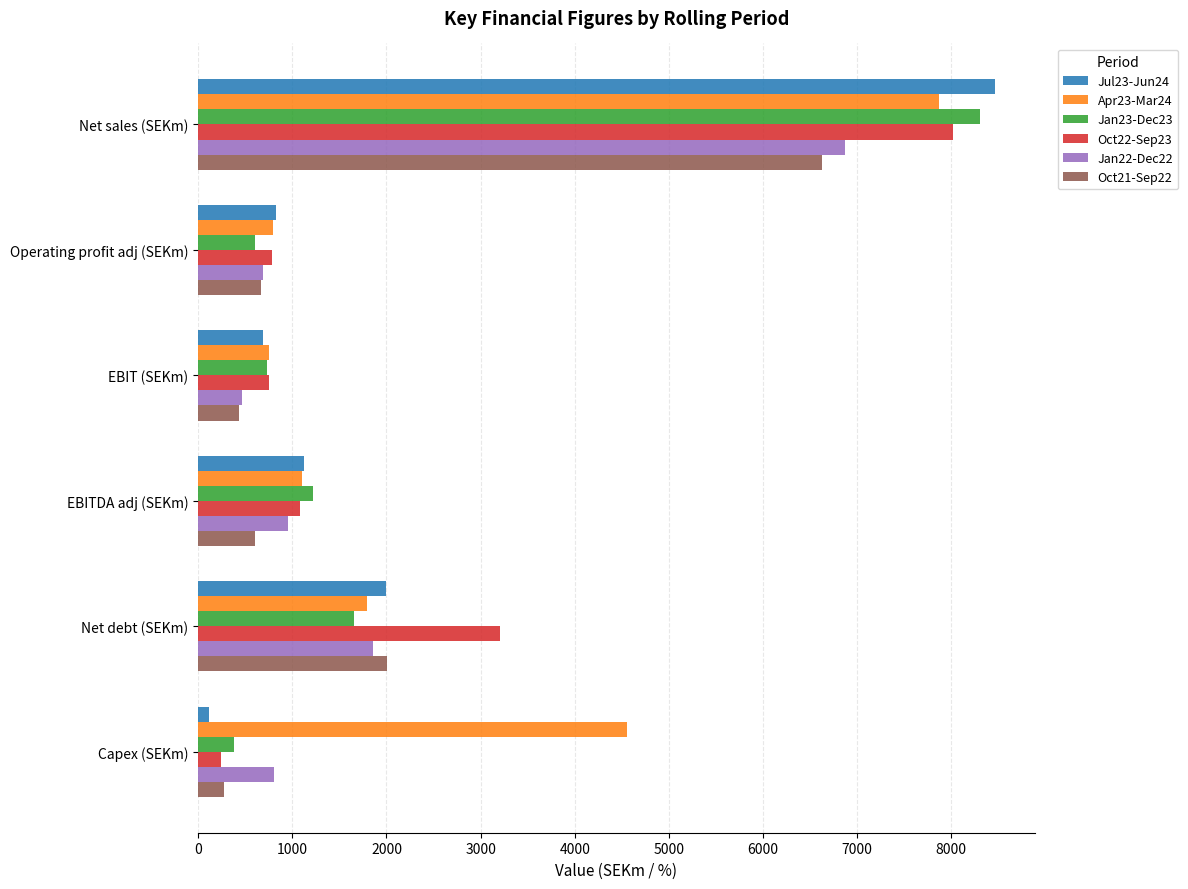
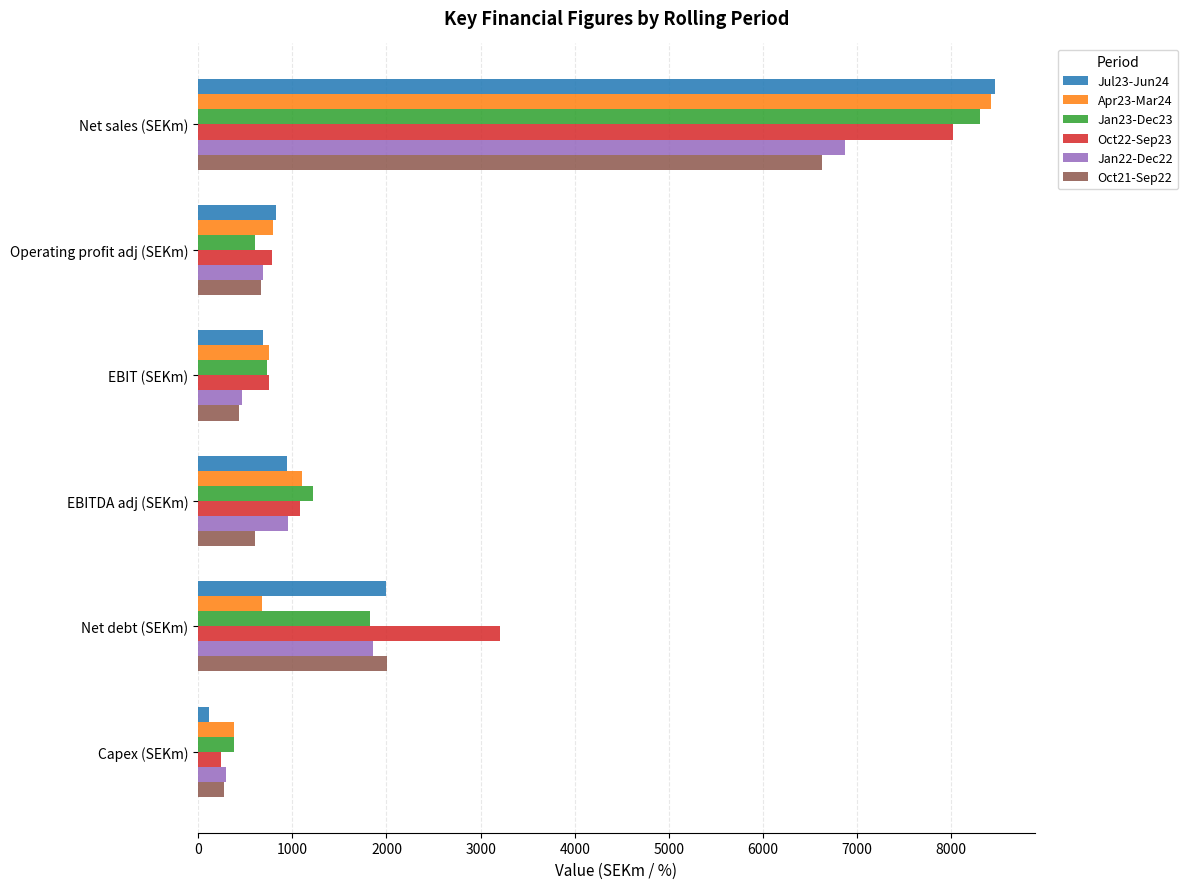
  {
    "Jul23-Jun24": {
      "Net sales (SEKm)": 8500,
      "Operating profit adj (SEKm)": 800,
      "EBIT (SEKm)": 700,
-     "EBITDA adj (SEKm)": 1100,
+     "EBITDA adj (SEKm)": 900,
      "Net debt (SEKm)": 2000,
      "Capex (SEKm)": 100
    },
    "Apr23-Mar24": {
-     "Net sales (SEKm)": 7900,
+     "Net sales (SEKm)": 8400,
      "Operating profit adj (SEKm)": 800,
      "EBIT (SEKm)": 800,
      "EBITDA adj (SEKm)": 1100,
-     "Net debt (SEKm)": 1800,
-     "Capex (SEKm)": 4600
+     "Net debt (SEKm)": 700,
+     "Capex (SEKm)": 400
    },
    "Jan23-Dec23": {
      "Net sales (SEKm)": 8300,
      "Operating profit adj (SEKm)": 600,
      "EBIT (SEKm)": 700,
      "EBITDA adj (SEKm)": 1200,
-     "Net debt (SEKm)": 1700,
+     "Net debt (SEKm)": 1800,
      "Capex (SEKm)": 400
    },
    "Oct22-Sep23": {
      "Net sales (SEKm)": 8000,
      "Operating profit adj (SEKm)": 800,
      "EBIT (SEKm)": 700,
      "EBITDA adj (SEKm)": 1100,
      "Net debt (SEKm)": 3200,
      "Capex (SEKm)": 200
    },
    "Jan22-Dec22": {
      "Net sales (SEKm)": 6900,
      "Operating profit adj (SEKm)": 700,
      "EBIT (SEKm)": 500,
      "EBITDA adj (SEKm)": 1000,
      "Net debt (SEKm)": 1900,
-     "Capex (SEKm)": 800
+     "Capex (SEKm)": 300
    },
    "Oct21-Sep22": {
      "Net sales (SEKm)": 6600,
      "Operating profit adj (SEKm)": 700,
      "EBIT (SEKm)": 400,
      "EBITDA adj (SEKm)": 600,
      "Net debt (SEKm)": 2000,
      "Capex (SEKm)": 300
    }
  }
